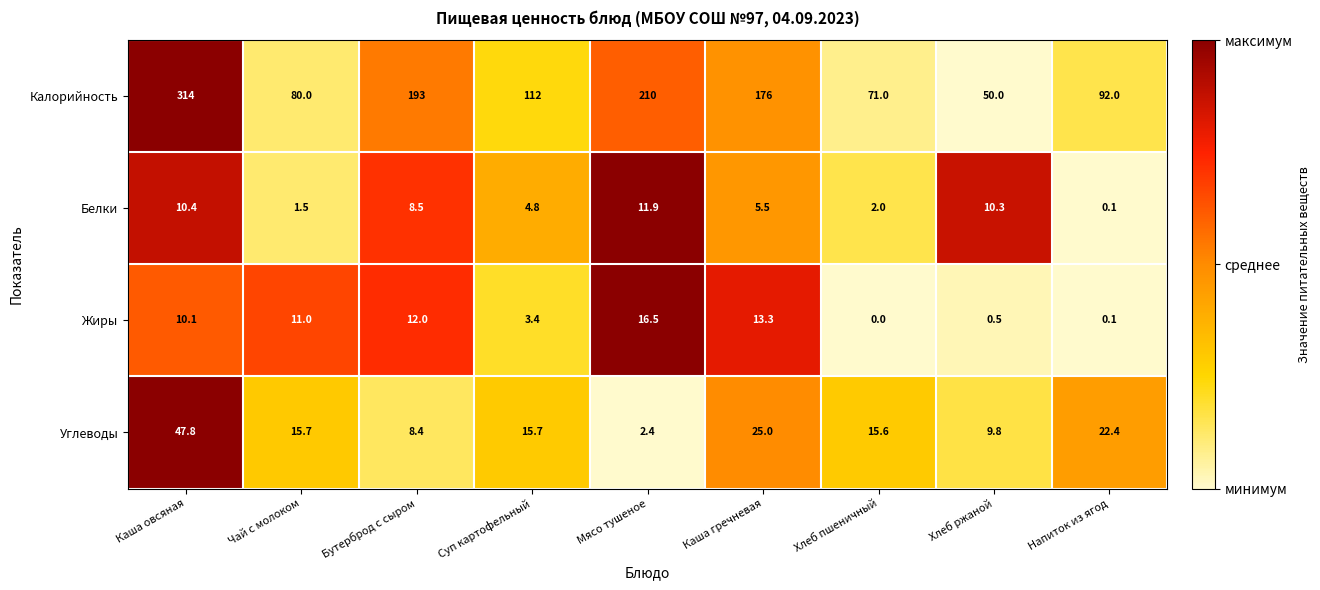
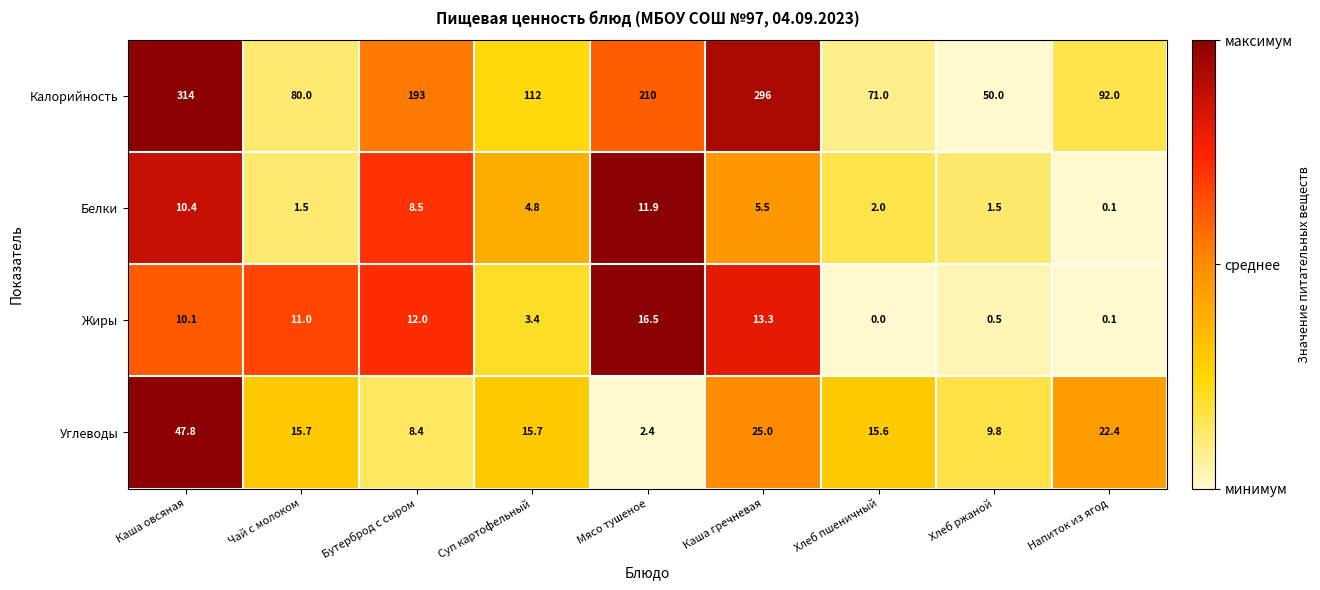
  {
    "Калорийность": {
      "Каша овсяная": 314,
      "Чай с молоком": 80.0,
      "Бутерброд с сыром": 193,
      "Суп картофельный": 112,
      "Мясо тушеное": 210,
-     "Каша гречневая": 176,
+     "Каша гречневая": 296,
      "Хлеб пшеничный": 71.0,
      "Хлеб ржаной": 50.0,
      "Напиток из ягод": 92.0
    },
    "Белки": {
      "Каша овсяная": 10.4,
      "Чай с молоком": 1.5,
      "Бутерброд с сыром": 8.5,
      "Суп картофельный": 4.8,
      "Мясо тушеное": 11.9,
      "Каша гречневая": 5.5,
      "Хлеб пшеничный": 2.0,
-     "Хлеб ржаной": 10.3,
+     "Хлеб ржаной": 1.5,
      "Напиток из ягод": 0.1
    },
    "Жиры": {
      "Каша овсяная": 10.1,
      "Чай с молоком": 11.0,
      "Бутерброд с сыром": 12.0,
      "Суп картофельный": 3.4,
      "Мясо тушеное": 16.5,
      "Каша гречневая": 13.3,
      "Хлеб пшеничный": 0.0,
      "Хлеб ржаной": 0.5,
      "Напиток из ягод": 0.1
    },
    "Углеводы": {
      "Каша овсяная": 47.8,
      "Чай с молоком": 15.7,
      "Бутерброд с сыром": 8.4,
      "Суп картофельный": 15.7,
      "Мясо тушеное": 2.4,
      "Каша гречневая": 25.0,
      "Хлеб пшеничный": 15.6,
      "Хлеб ржаной": 9.8,
      "Напиток из ягод": 22.4
    }
  }
